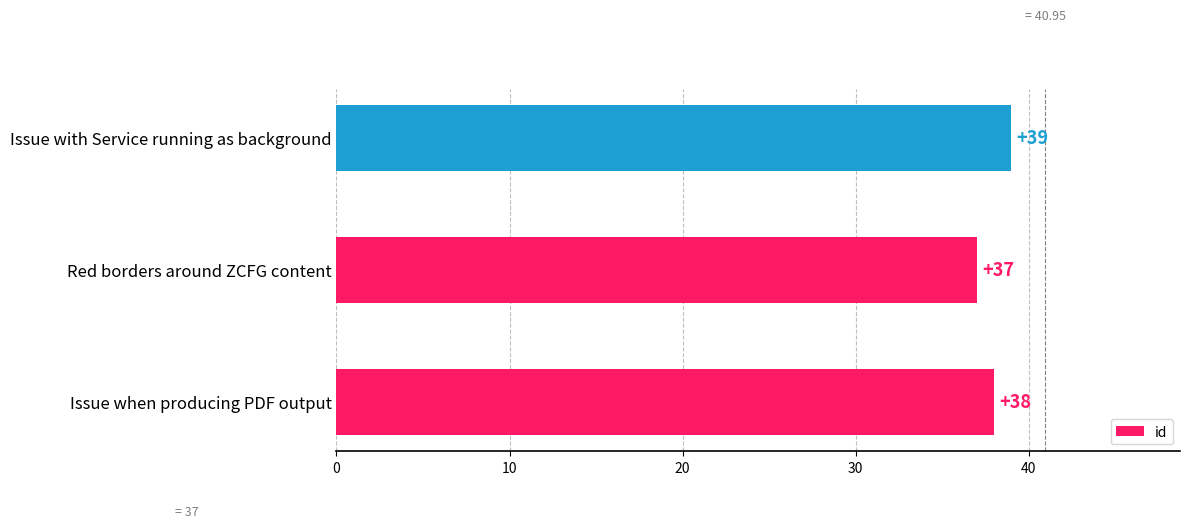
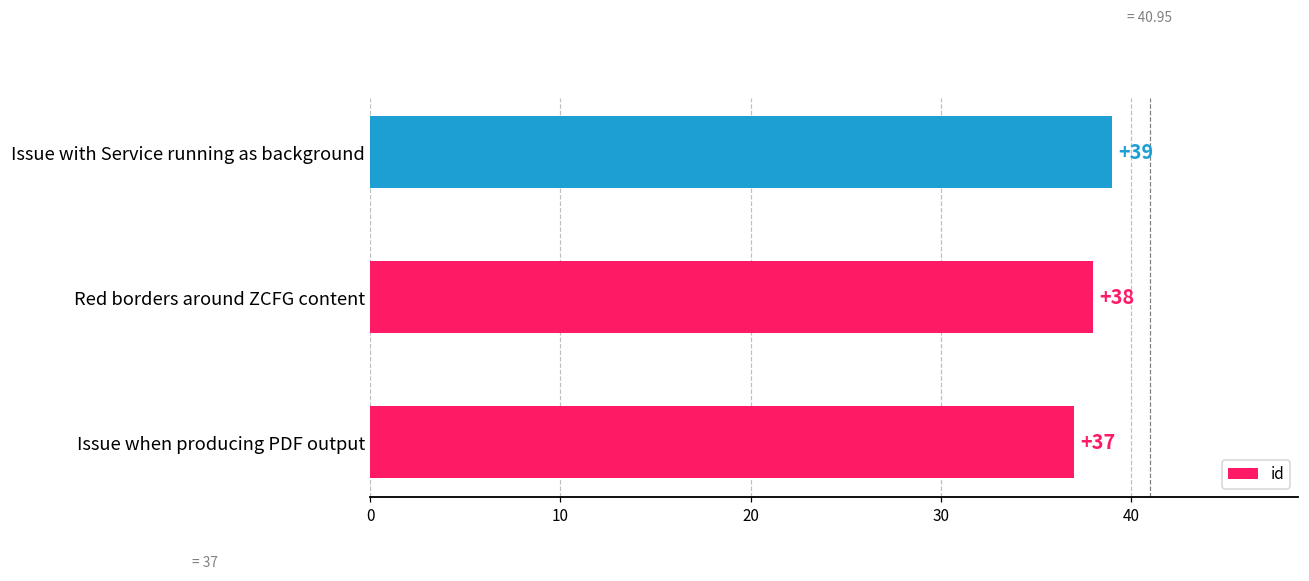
  {
    "Issue with Service running as background": "+39",
-   "Red borders around ZCFG content": "+37",
-   "Issue when producing PDF output": "+38"
+   "Red borders around ZCFG content": "+38",
+   "Issue when producing PDF output": "+37"
  }
